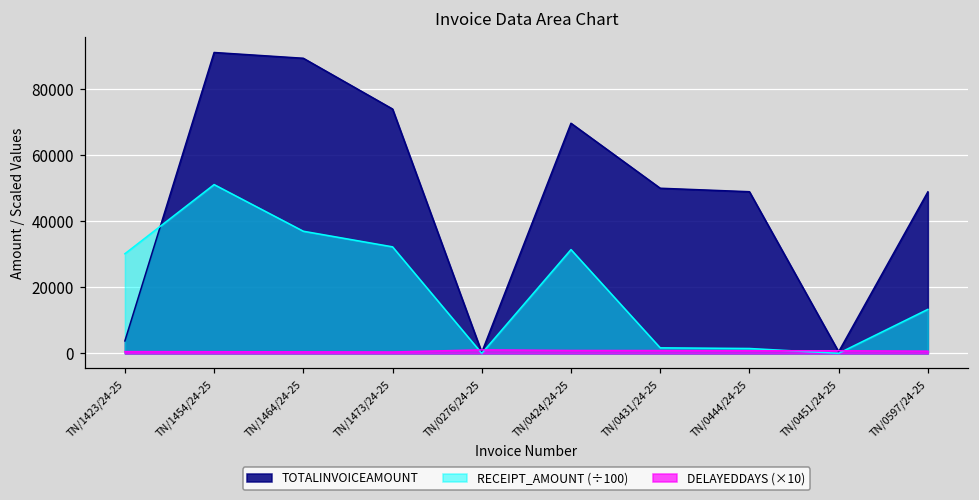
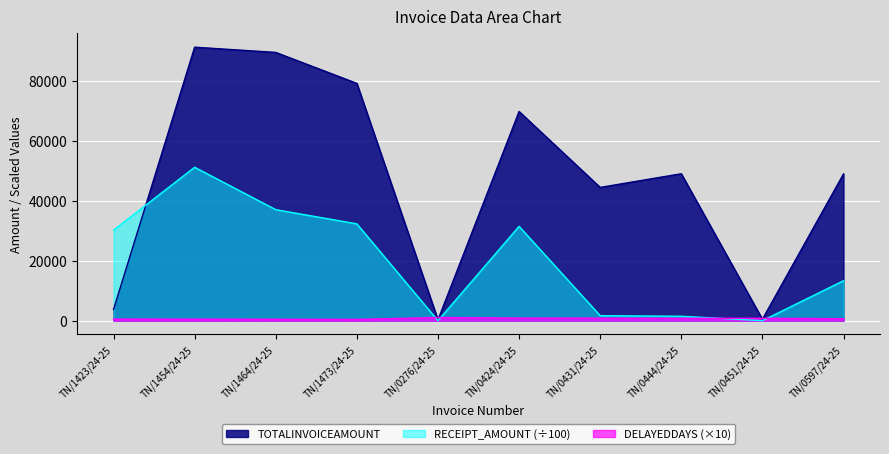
  {
    "TOTALINVOICEAMOUNT": {
      "TN/1423/24-25": 4000,
      "TN/1454/24-25": 91000,
      "TN/1464/24-25": 89000,
-     "TN/1473/24-25": 74000,
+     "TN/1473/24-25": 79000,
      "TN/0424/24-25": 70000,
-     "TN/0431/24-25": 50000,
+     "TN/0431/24-25": 44000,
      "TN/0444/24-25": 49000,
      "TN/0597/24-25": 49000
    },
    "RECEIPT_AMOUNT (÷100)": {
      "TN/1423/24-25": 30000,
      "TN/1454/24-25": 51000,
      "TN/1464/24-25": 37000,
      "TN/1473/24-25": 32000,
      "TN/0424/24-25": 31000,
      "TN/0597/24-25": 13000
    },
    "DELAYEDDAYS (×10)": {
      "TN/1423/24-25": 1000,
      "TN/1454/24-25": 1000,
      "TN/1464/24-25": 0,
      "TN/1473/24-25": 0,
      "TN/0424/24-25": 1000,
      "TN/0597/24-25": 1000
    }
  }
